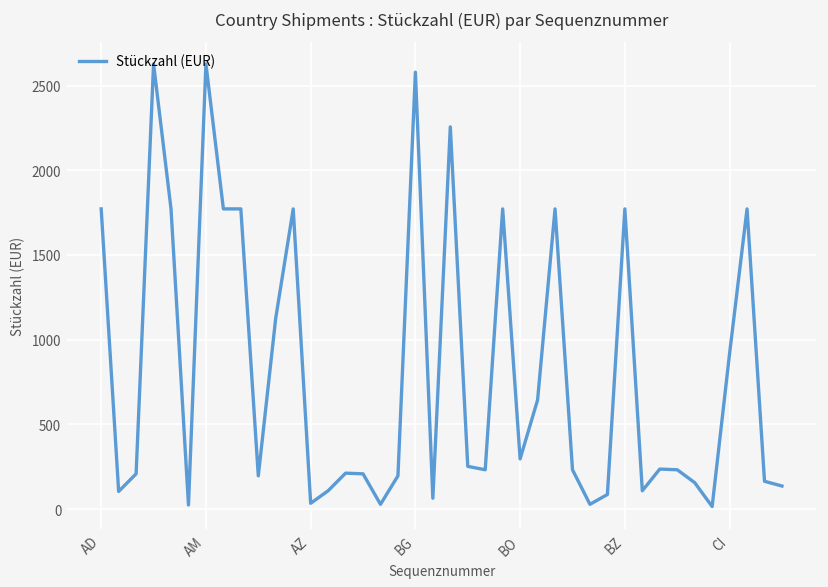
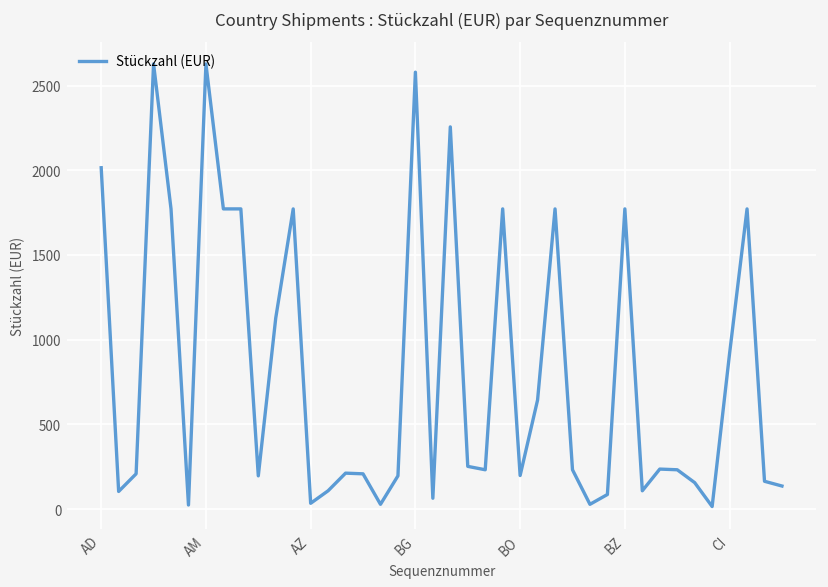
  {
-   "AD": 1770,
+   "AD": 2020,
    "AM": 2630,
    "AZ": 30,
    "BG": 2580,
-   "BO": 300,
+   "BO": 200,
    "BZ": 1770,
    "CI": 920
  }
